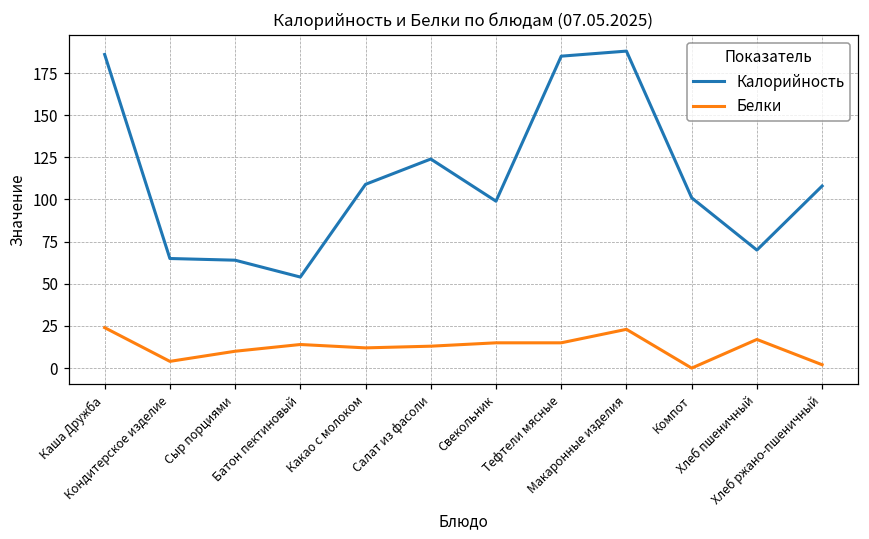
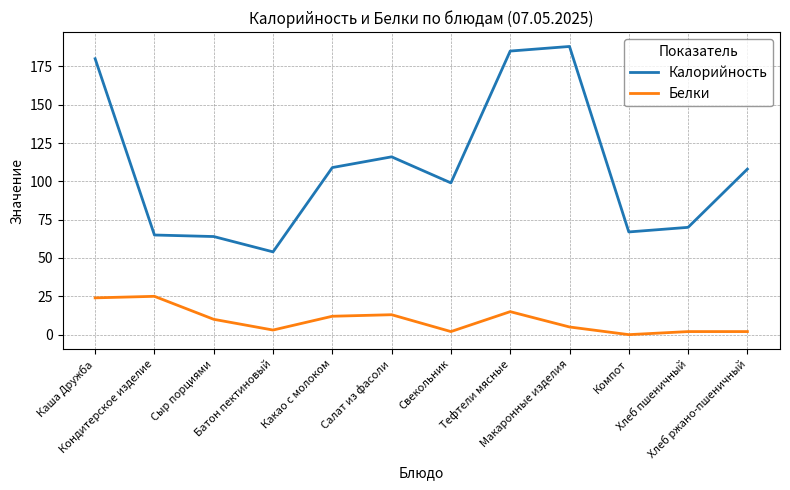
  {
    "Калорийность": {
-     "Каша Дружба": 186,
+     "Каша Дружба": 180,
      "Кондитерское изделие": 65,
      "Сыр порциями": 64,
      "Батон пектиновый": 54,
      "Какао с молоком": 109,
-     "Салат из фасоли": 124,
+     "Салат из фасоли": 116,
      "Свекольник": 99,
      "Тефтели мясные": 185,
      "Макаронные изделия": 188,
-     "Компот": 101,
+     "Компот": 67,
      "Хлеб пшеничный": 70,
      "Хлеб ржано-пшеничный": 108
    },
    "Белки": {
      "Каша Дружба": 24,
-     "Кондитерское изделие": 4,
+     "Кондитерское изделие": 25,
      "Сыр порциями": 10,
-     "Батон пектиновый": 14,
+     "Батон пектиновый": 3,
      "Какао с молоком": 12,
      "Салат из фасоли": 13,
-     "Свекольник": 15,
+     "Свекольник": 2,
      "Тефтели мясные": 15,
-     "Макаронные изделия": 23,
+     "Макаронные изделия": 5,
      "Компот": 0,
-     "Хлеб пшеничный": 17,
+     "Хлеб пшеничный": 2,
      "Хлеб ржано-пшеничный": 2
    }
  }
